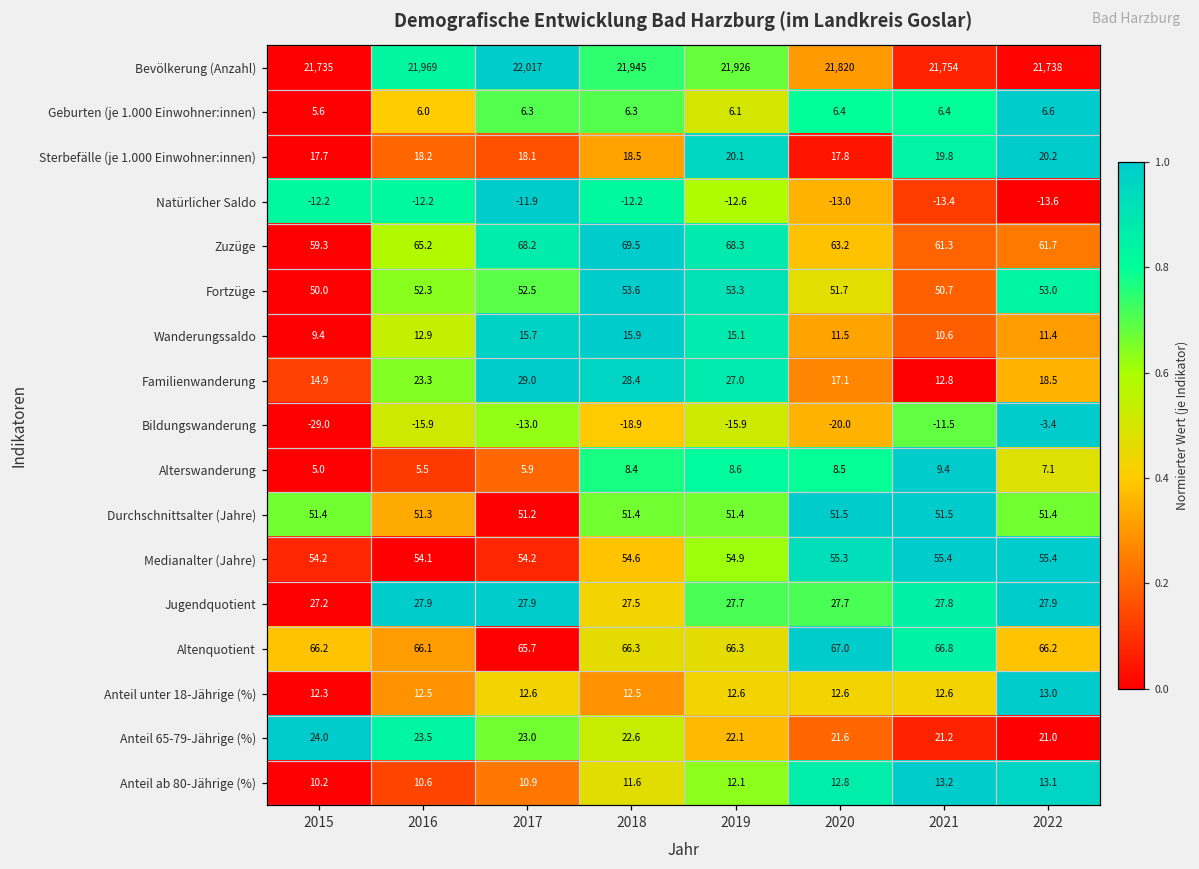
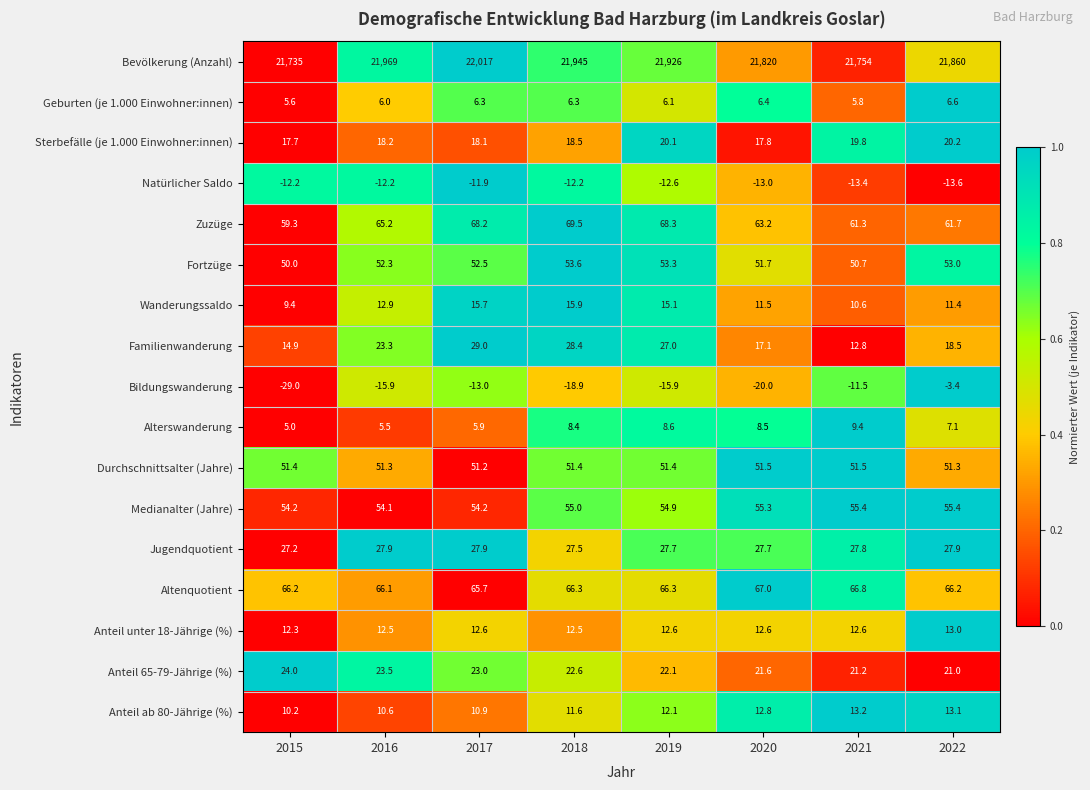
  {
    "Bevölkerung (Anzahl)": {
      "2015": "21,735",
      "2016": "21,969",
      "2017": "22,017",
      "2018": "21,945",
      "2019": "21,926",
      "2020": "21,820",
      "2021": "21,754",
-     "2022": "21,738"
+     "2022": "21,860"
    },
    "Geburten (je 1.000 Einwohner:innen)": {
      "2015": "5.6",
      "2016": "6.0",
      "2017": "6.3",
      "2018": "6.3",
      "2019": "6.1",
      "2020": "6.4",
-     "2021": "6.4",
+     "2021": "5.8",
      "2022": "6.6"
    },
    "Sterbefälle (je 1.000 Einwohner:innen)": {
      "2015": "17.7",
      "2016": "18.2",
      "2017": "18.1",
      "2018": "18.5",
      "2019": "20.1",
      "2020": "17.8",
      "2021": "19.8",
      "2022": "20.2"
    },
    "Natürlicher Saldo": {
      "2015": "-12.2",
      "2016": "-12.2",
      "2017": "-11.9",
      "2018": "-12.2",
      "2019": "-12.6",
      "2020": "-13.0",
      "2021": "-13.4",
      "2022": "-13.6"
    },
    "Zuzüge": {
      "2015": "59.3",
      "2016": "65.2",
      "2017": "68.2",
      "2018": "69.5",
      "2019": "68.3",
      "2020": "63.2",
      "2021": "61.3",
      "2022": "61.7"
    },
    "Fortzüge": {
      "2015": "50.0",
      "2016": "52.3",
      "2017": "52.5",
      "2018": "53.6",
      "2019": "53.3",
      "2020": "51.7",
      "2021": "50.7",
      "2022": "53.0"
    },
    "Wanderungssaldo": {
      "2015": "9.4",
      "2016": "12.9",
      "2017": "15.7",
      "2018": "15.9",
      "2019": "15.1",
      "2020": "11.5",
      "2021": "10.6",
      "2022": "11.4"
    },
    "Familienwanderung": {
      "2015": "14.9",
      "2016": "23.3",
      "2017": "29.0",
      "2018": "28.4",
      "2019": "27.0",
      "2020": "17.1",
      "2021": "12.8",
      "2022": "18.5"
    },
    "Bildungswanderung": {
      "2015": "-29.0",
      "2016": "-15.9",
      "2017": "-13.0",
      "2018": "-18.9",
      "2019": "-15.9",
      "2020": "-20.0",
      "2021": "-11.5",
      "2022": "-3.4"
    },
    "Alterswanderung": {
      "2015": "5.0",
      "2016": "5.5",
      "2017": "5.9",
      "2018": "8.4",
      "2019": "8.6",
      "2020": "8.5",
      "2021": "9.4",
      "2022": "7.1"
    },
    "Durchschnittsalter (Jahre)": {
      "2015": "51.4",
      "2016": "51.3",
      "2017": "51.2",
      "2018": "51.4",
      "2019": "51.4",
      "2020": "51.5",
      "2021": "51.5",
-     "2022": "51.4"
+     "2022": "51.3"
    },
    "Medianalter (Jahre)": {
      "2015": "54.2",
      "2016": "54.1",
      "2017": "54.2",
-     "2018": "54.6",
+     "2018": "55.0",
      "2019": "54.9",
      "2020": "55.3",
      "2021": "55.4",
      "2022": "55.4"
    },
    "Jugendquotient": {
      "2015": "27.2",
      "2016": "27.9",
      "2017": "27.9",
      "2018": "27.5",
      "2019": "27.7",
      "2020": "27.7",
      "2021": "27.8",
      "2022": "27.9"
    },
    "Altenquotient": {
      "2015": "66.2",
      "2016": "66.1",
      "2017": "65.7",
      "2018": "66.3",
      "2019": "66.3",
      "2020": "67.0",
      "2021": "66.8",
      "2022": "66.2"
    },
    "Anteil unter 18-Jährige (%)": {
      "2015": "12.3",
      "2016": "12.5",
      "2017": "12.6",
      "2018": "12.5",
      "2019": "12.6",
      "2020": "12.6",
      "2021": "12.6",
      "2022": "13.0"
    },
    "Anteil 65-79-Jährige (%)": {
      "2015": "24.0",
      "2016": "23.5",
      "2017": "23.0",
      "2018": "22.6",
      "2019": "22.1",
      "2020": "21.6",
      "2021": "21.2",
      "2022": "21.0"
    },
    "Anteil ab 80-Jährige (%)": {
      "2015": "10.2",
      "2016": "10.6",
      "2017": "10.9",
      "2018": "11.6",
      "2019": "12.1",
      "2020": "12.8",
      "2021": "13.2",
      "2022": "13.1"
    }
  }
